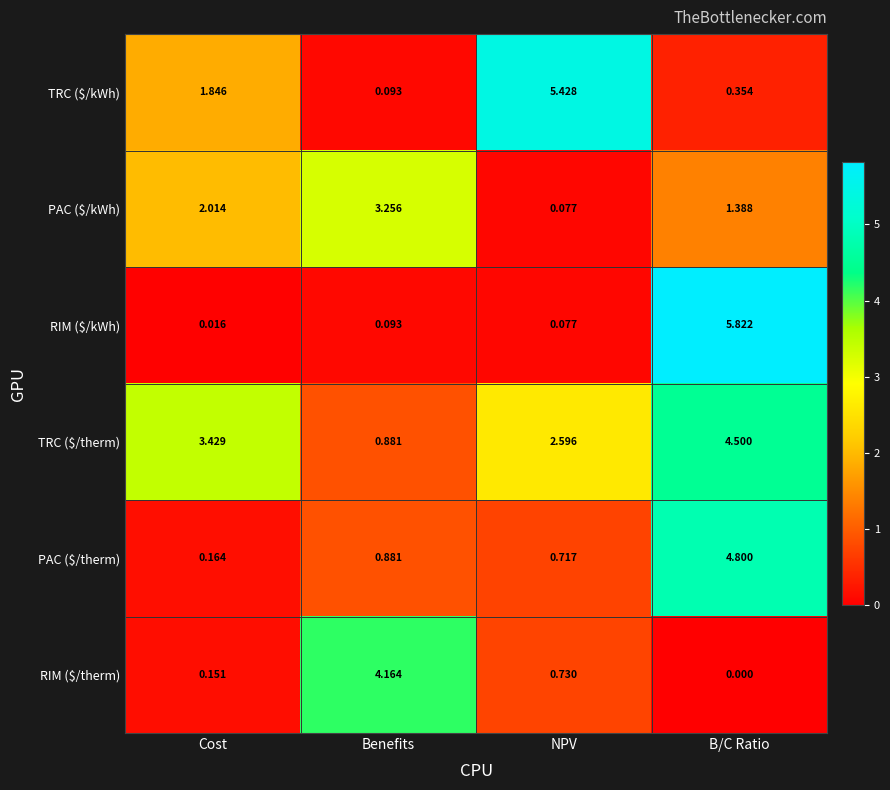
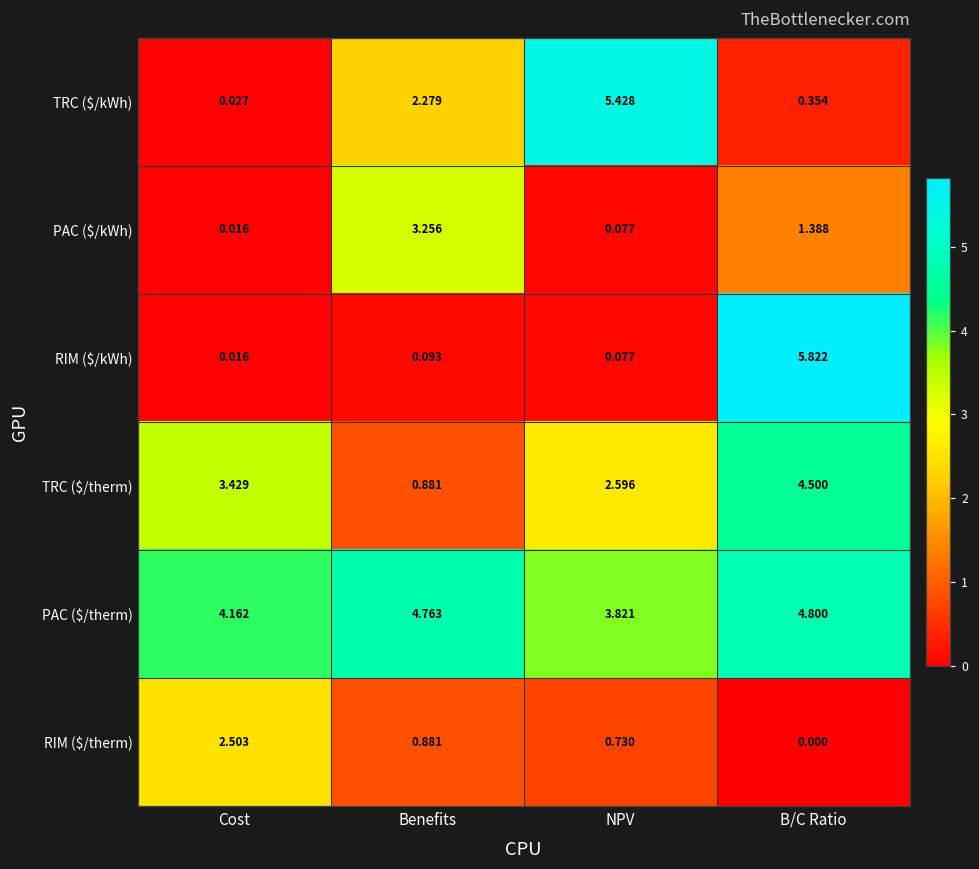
  {
    "TRC ($/kWh)": {
-     "Cost": 1.846,
-     "Benefits": 0.093,
+     "Cost": 0.027,
+     "Benefits": 2.279,
      "NPV": 5.428,
      "B/C Ratio": 0.354
    },
    "PAC ($/kWh)": {
-     "Cost": 2.014,
+     "Cost": 0.016,
      "Benefits": 3.256,
      "NPV": 0.077,
      "B/C Ratio": 1.388
    },
    "RIM ($/kWh)": {
      "Cost": 0.016,
      "Benefits": 0.093,
      "NPV": 0.077,
      "B/C Ratio": 5.822
    },
    "TRC ($/therm)": {
      "Cost": 3.429,
      "Benefits": 0.881,
      "NPV": 2.596,
      "B/C Ratio": 4.500
    },
    "PAC ($/therm)": {
-     "Cost": 0.164,
-     "Benefits": 0.881,
-     "NPV": 0.717,
+     "Cost": 4.162,
+     "Benefits": 4.763,
+     "NPV": 3.821,
      "B/C Ratio": 4.800
    },
    "RIM ($/therm)": {
-     "Cost": 0.151,
-     "Benefits": 4.164,
+     "Cost": 2.503,
+     "Benefits": 0.881,
      "NPV": 0.730,
      "B/C Ratio": 0.000
    }
  }
